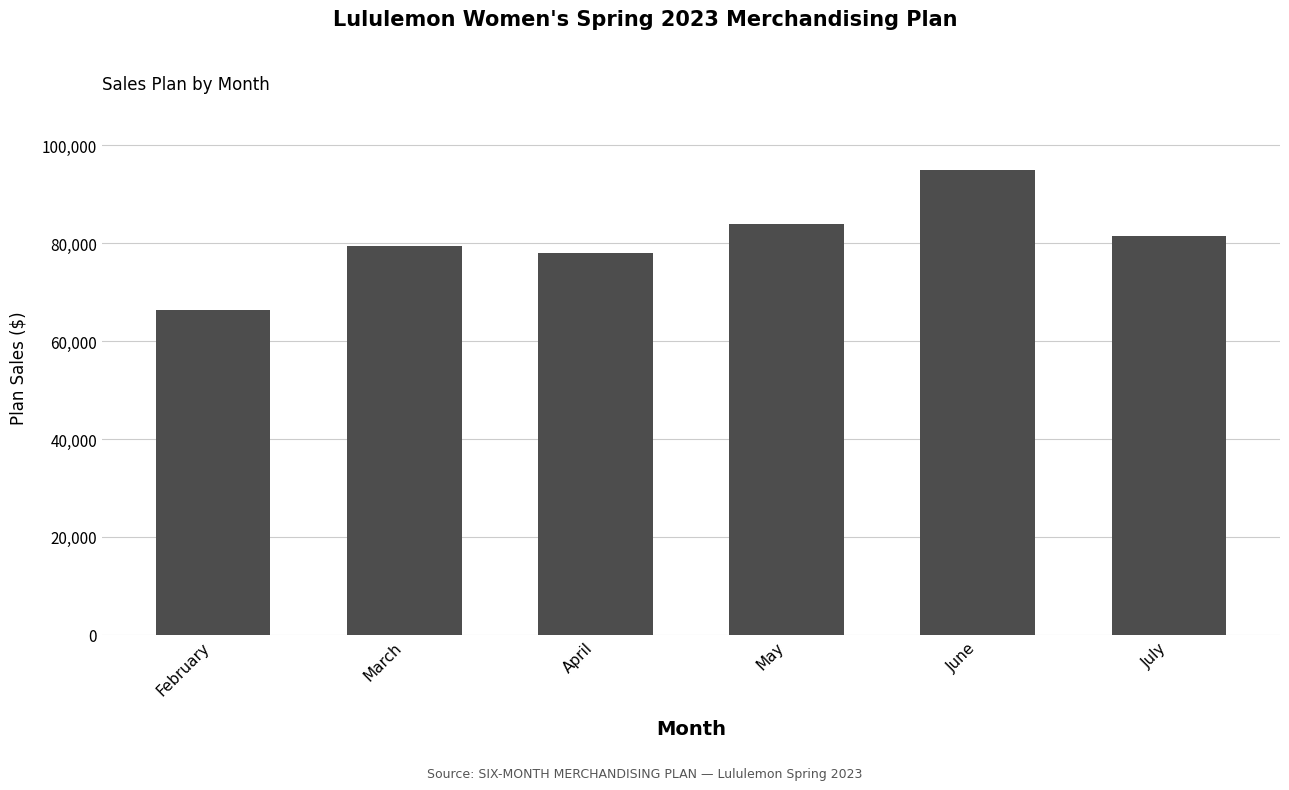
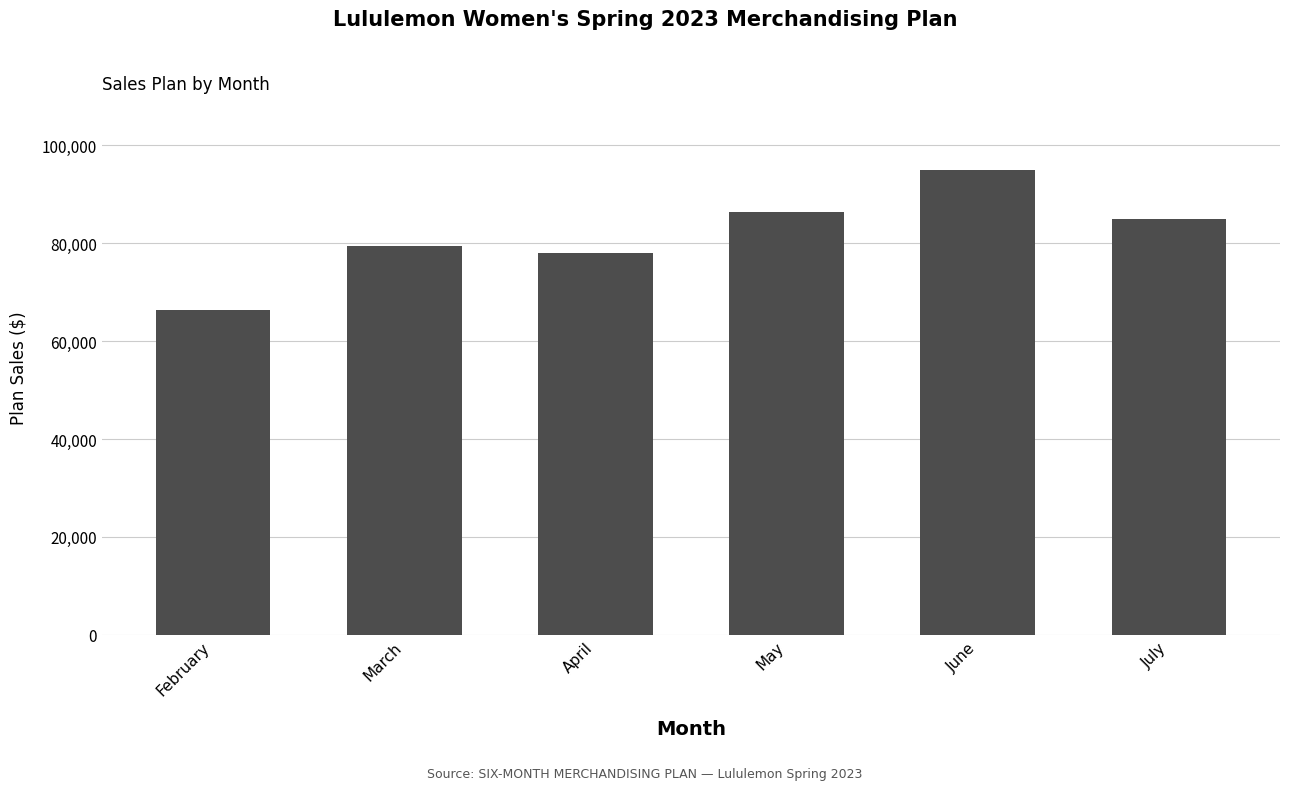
  {
    "February": "66,000",
    "March": "79,000",
    "April": "78,000",
-   "May": "84,000",
+   "May": "86,000",
    "June": "95,000",
-   "July": "82,000"
+   "July": "85,000"
  }
